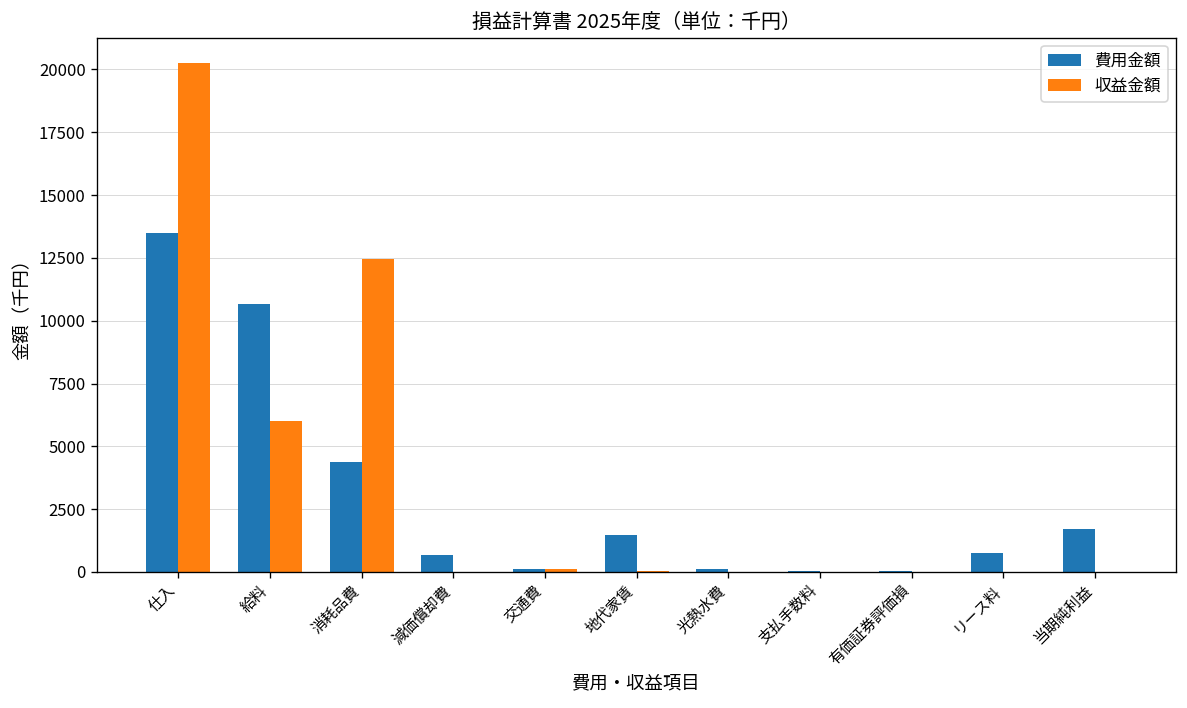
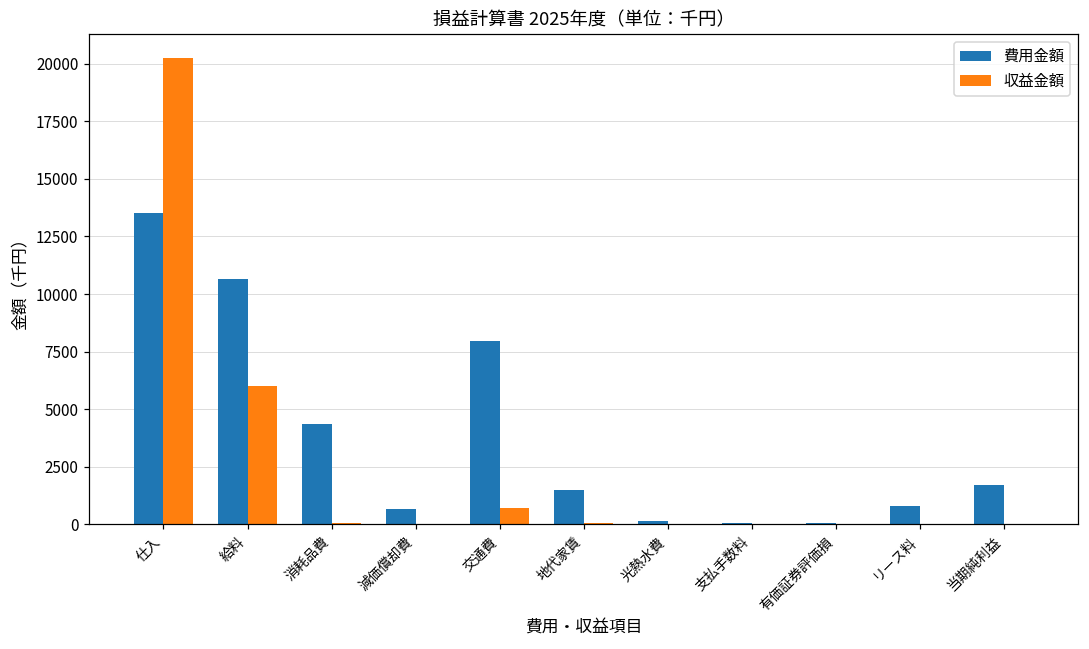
  {
    "費用金額": {
      "仕入": 13500,
      "給料": 10700,
      "消耗品費": 4400,
      "減価償却費": 700,
-     "交通費": 100,
+     "交通費": 8000,
      "地代家賃": 1500,
      "光熱水費": 100,
      "リース料": 800,
      "当期純利益": 1700
    },
    "収益金額": {
      "仕入": 20300,
      "給料": 6000,
-     "消耗品費": 12400,
+     "消耗品費": 100,
      "減価償却費": 0,
-     "交通費": 100,
+     "交通費": 700,
      "光熱水費": 0,
      "支払手数料": 0,
      "有価証券評価損": 0,
      "リース料": 0,
      "当期純利益": 0
    }
  }
